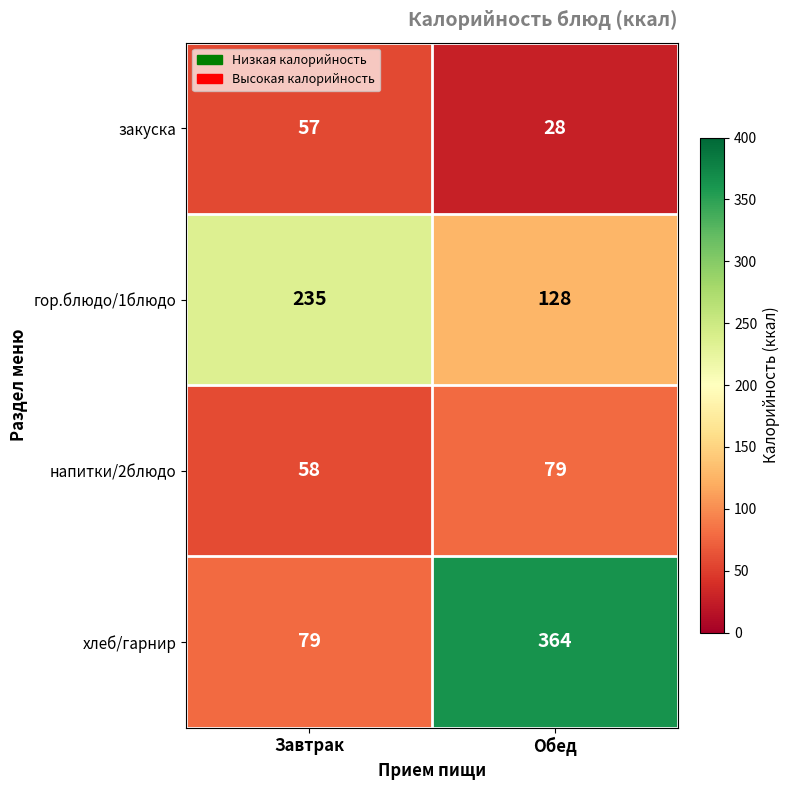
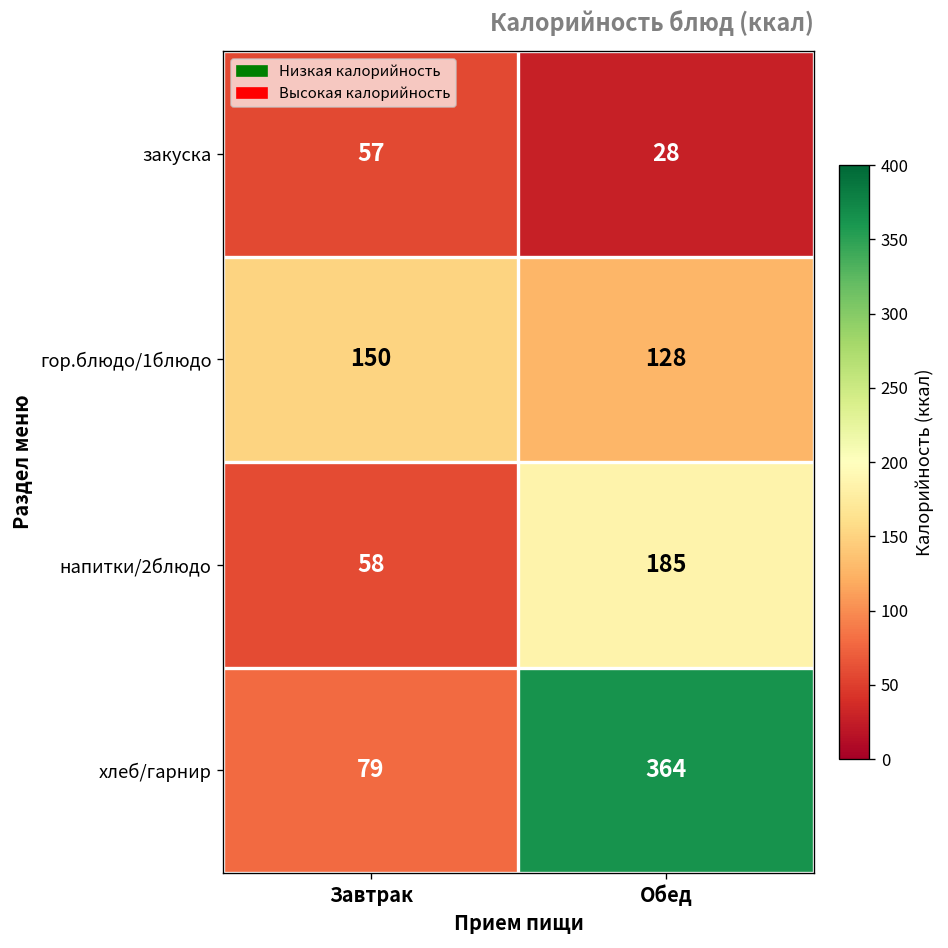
  {
    "закуска": {
      "Завтрак": 57,
      "Обед": 28
    },
    "гор.блюдо/1блюдо": {
-     "Завтрак": 235,
+     "Завтрак": 150,
      "Обед": 128
    },
    "напитки/2блюдо": {
      "Завтрак": 58,
-     "Обед": 79
+     "Обед": 185
    },
    "хлеб/гарнир": {
      "Завтрак": 79,
      "Обед": 364
    }
  }
